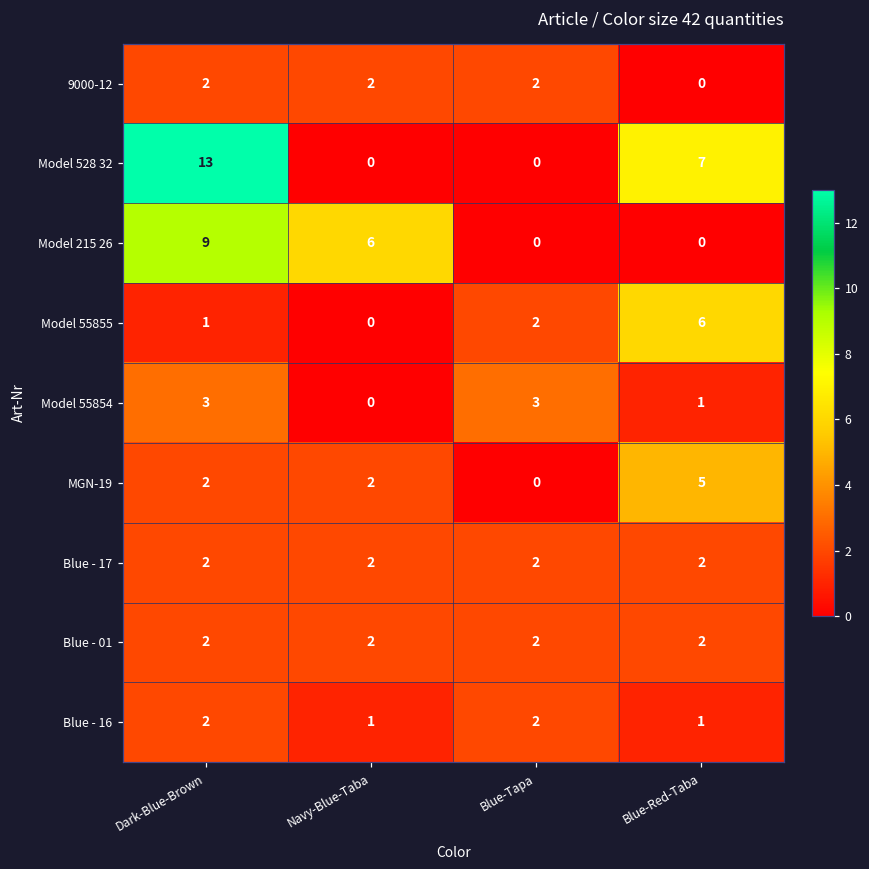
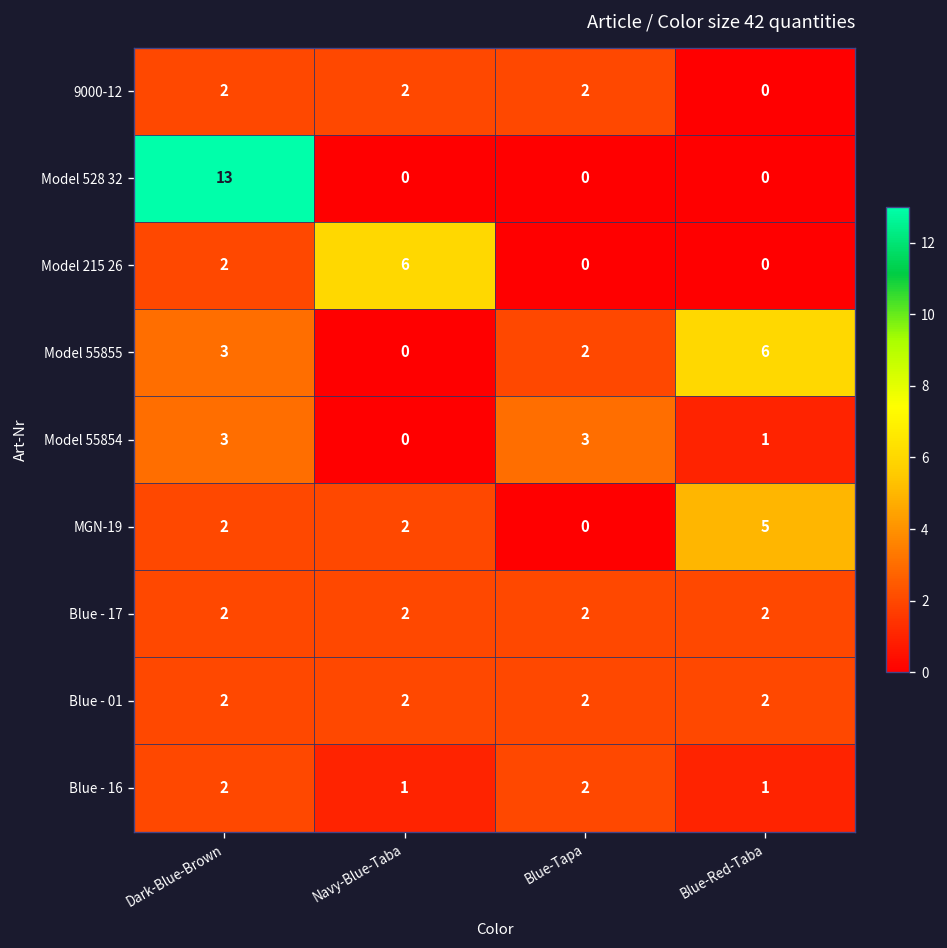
  {
    "9000-12": {
      "Dark-Blue-Brown": 2,
      "Navy-Blue-Taba": 2,
      "Blue-Tapa": 2,
      "Blue-Red-Taba": 0
    },
    "Model 528 32": {
      "Dark-Blue-Brown": 13,
      "Navy-Blue-Taba": 0,
      "Blue-Tapa": 0,
-     "Blue-Red-Taba": 7
+     "Blue-Red-Taba": 0
    },
    "Model 215 26": {
-     "Dark-Blue-Brown": 9,
+     "Dark-Blue-Brown": 2,
      "Navy-Blue-Taba": 6,
      "Blue-Tapa": 0,
      "Blue-Red-Taba": 0
    },
    "Model 55855": {
-     "Dark-Blue-Brown": 1,
+     "Dark-Blue-Brown": 3,
      "Navy-Blue-Taba": 0,
      "Blue-Tapa": 2,
      "Blue-Red-Taba": 6
    },
    "Model 55854": {
      "Dark-Blue-Brown": 3,
      "Navy-Blue-Taba": 0,
      "Blue-Tapa": 3,
      "Blue-Red-Taba": 1
    },
    "MGN-19": {
      "Dark-Blue-Brown": 2,
      "Navy-Blue-Taba": 2,
      "Blue-Tapa": 0,
      "Blue-Red-Taba": 5
    },
    "Blue - 17": {
      "Dark-Blue-Brown": 2,
      "Navy-Blue-Taba": 2,
      "Blue-Tapa": 2,
      "Blue-Red-Taba": 2
    },
    "Blue - 01": {
      "Dark-Blue-Brown": 2,
      "Navy-Blue-Taba": 2,
      "Blue-Tapa": 2,
      "Blue-Red-Taba": 2
    },
    "Blue - 16": {
      "Dark-Blue-Brown": 2,
      "Navy-Blue-Taba": 1,
      "Blue-Tapa": 2,
      "Blue-Red-Taba": 1
    }
  }
